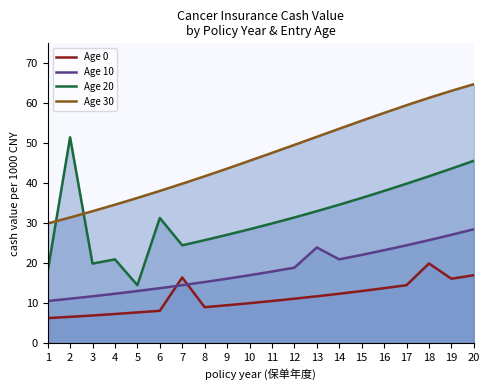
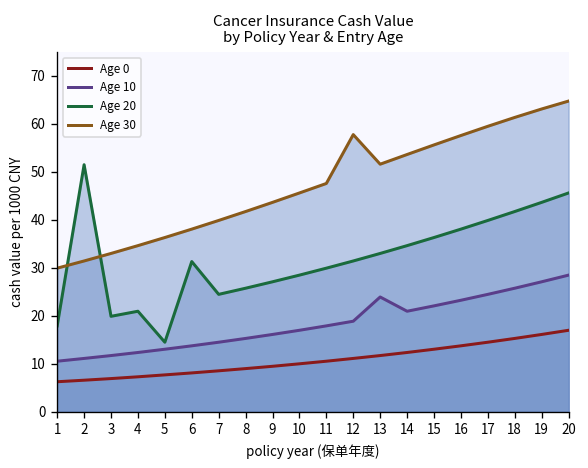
  {
    "Age 0": {
      "1": 6,
      "2": 7,
      "3": 7,
      "4": 7,
      "5": 8,
      "6": 8,
-     "7": 16,
+     "7": 9,
      "8": 9,
      "9": 9,
      "10": 10,
      "11": 11,
      "12": 11,
      "13": 12,
      "14": 12,
      "15": 13,
      "16": 14,
      "17": 14,
-     "18": 20,
+     "18": 15,
      "19": 16,
      "20": 17
    },
    "Age 10": {
      "1": 11,
      "2": 11,
      "3": 12,
      "4": 12,
      "5": 13,
      "6": 14,
      "7": 14,
      "8": 15,
      "9": 16,
      "10": 17,
      "11": 18,
      "12": 19,
      "13": 24,
      "14": 21,
      "15": 22,
      "16": 23,
      "17": 24,
      "18": 26,
      "19": 27,
      "20": 28
    },
    "Age 20": {
      "1": 18,
      "2": 52,
      "3": 20,
      "4": 21,
      "5": 14,
      "6": 31,
      "7": 24,
      "8": 26,
      "9": 27,
      "10": 28,
      "11": 30,
      "12": 31,
      "13": 33,
      "14": 35,
      "15": 36,
      "16": 38,
      "17": 40,
      "18": 42,
      "19": 44,
      "20": 46
    },
    "Age 30": {
      "1": 30,
      "2": 31,
      "3": 33,
      "4": 35,
      "5": 36,
      "6": 38,
      "7": 40,
      "8": 42,
      "9": 44,
      "10": 46,
      "11": 48,
-     "12": 50,
+     "12": 58,
      "13": 52,
      "14": 54,
      "15": 56,
      "16": 58,
      "17": 60,
      "18": 61,
      "19": 63,
      "20": 65
    }
  }
